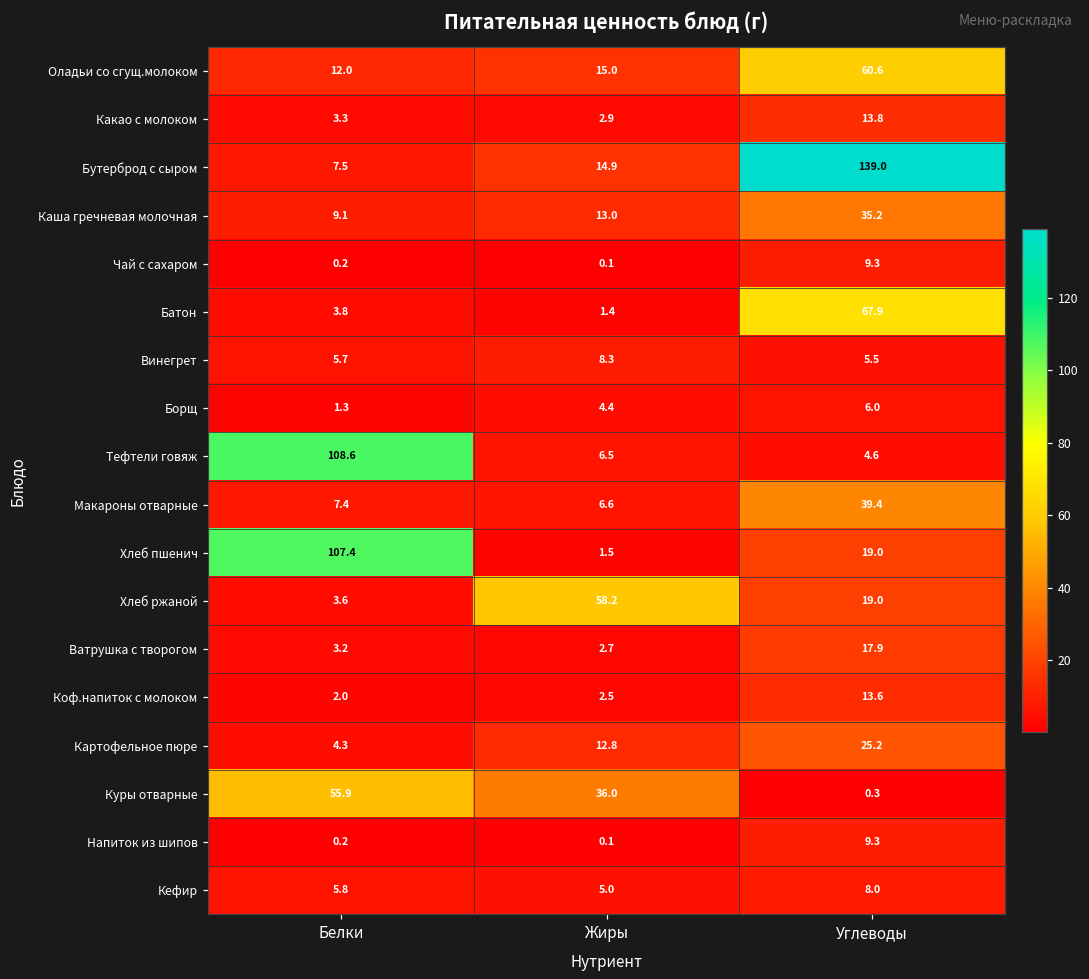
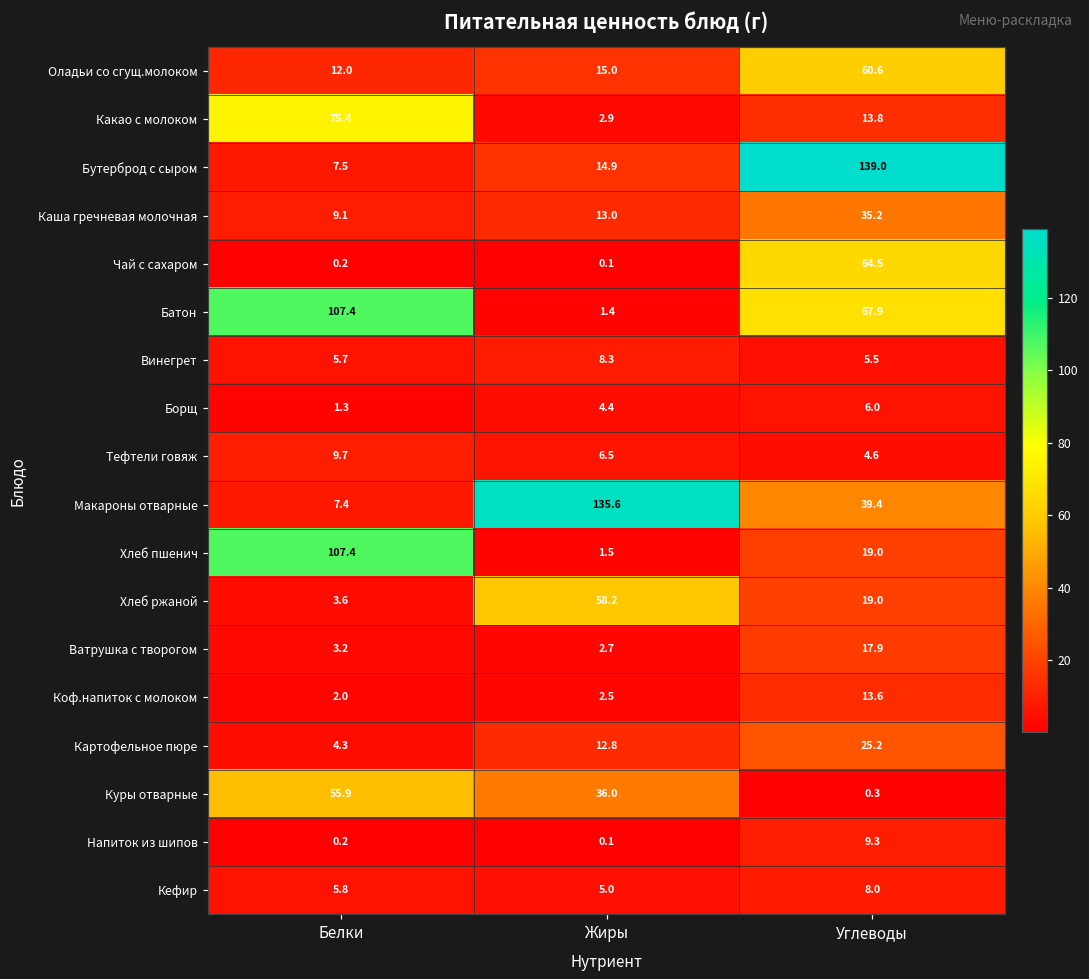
  {
    "Оладьи со сгущ.молоком": {
      "Белки": 12.0,
      "Жиры": 15.0,
      "Углеводы": 60.6
    },
    "Какао с молоком": {
-     "Белки": 3.3,
+     "Белки": 75.4,
      "Жиры": 2.9,
      "Углеводы": 13.8
    },
    "Бутерброд с сыром": {
      "Белки": 7.5,
      "Жиры": 14.9,
      "Углеводы": 139.0
    },
    "Каша гречневая молочная": {
      "Белки": 9.1,
      "Жиры": 13.0,
      "Углеводы": 35.2
    },
    "Чай с сахаром": {
      "Белки": 0.2,
      "Жиры": 0.1,
-     "Углеводы": 9.3
+     "Углеводы": 64.5
    },
    "Батон": {
-     "Белки": 3.8,
+     "Белки": 107.4,
      "Жиры": 1.4,
      "Углеводы": 67.9
    },
    "Винегрет": {
      "Белки": 5.7,
      "Жиры": 8.3,
      "Углеводы": 5.5
    },
    "Борщ": {
      "Белки": 1.3,
      "Жиры": 4.4,
      "Углеводы": 6.0
    },
    "Тефтели говяж": {
-     "Белки": 108.6,
+     "Белки": 9.7,
      "Жиры": 6.5,
      "Углеводы": 4.6
    },
    "Макароны отварные": {
      "Белки": 7.4,
-     "Жиры": 6.6,
+     "Жиры": 135.6,
      "Углеводы": 39.4
    },
    "Хлеб пшенич": {
      "Белки": 107.4,
      "Жиры": 1.5,
      "Углеводы": 19.0
    },
    "Хлеб ржаной": {
      "Белки": 3.6,
      "Жиры": 58.2,
      "Углеводы": 19.0
    },
    "Ватрушка с творогом": {
      "Белки": 3.2,
      "Жиры": 2.7,
      "Углеводы": 17.9
    },
    "Коф.напиток с молоком": {
      "Белки": 2.0,
      "Жиры": 2.5,
      "Углеводы": 13.6
    },
    "Картофельное пюре": {
      "Белки": 4.3,
      "Жиры": 12.8,
      "Углеводы": 25.2
    },
    "Куры отварные": {
      "Белки": 55.9,
      "Жиры": 36.0,
      "Углеводы": 0.3
    },
    "Напиток из шипов": {
      "Белки": 0.2,
      "Жиры": 0.1,
      "Углеводы": 9.3
    },
    "Кефир": {
      "Белки": 5.8,
      "Жиры": 5.0,
      "Углеводы": 8.0
    }
  }
